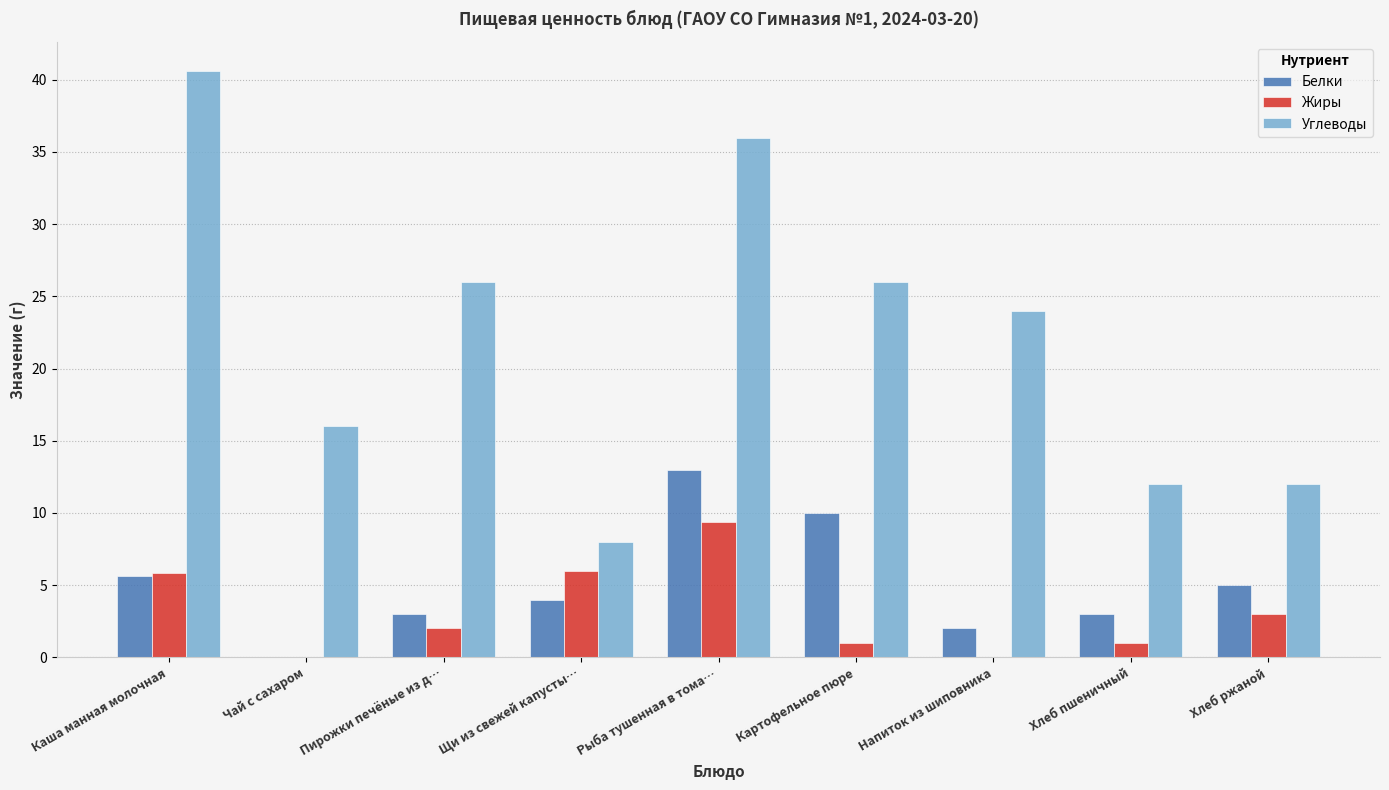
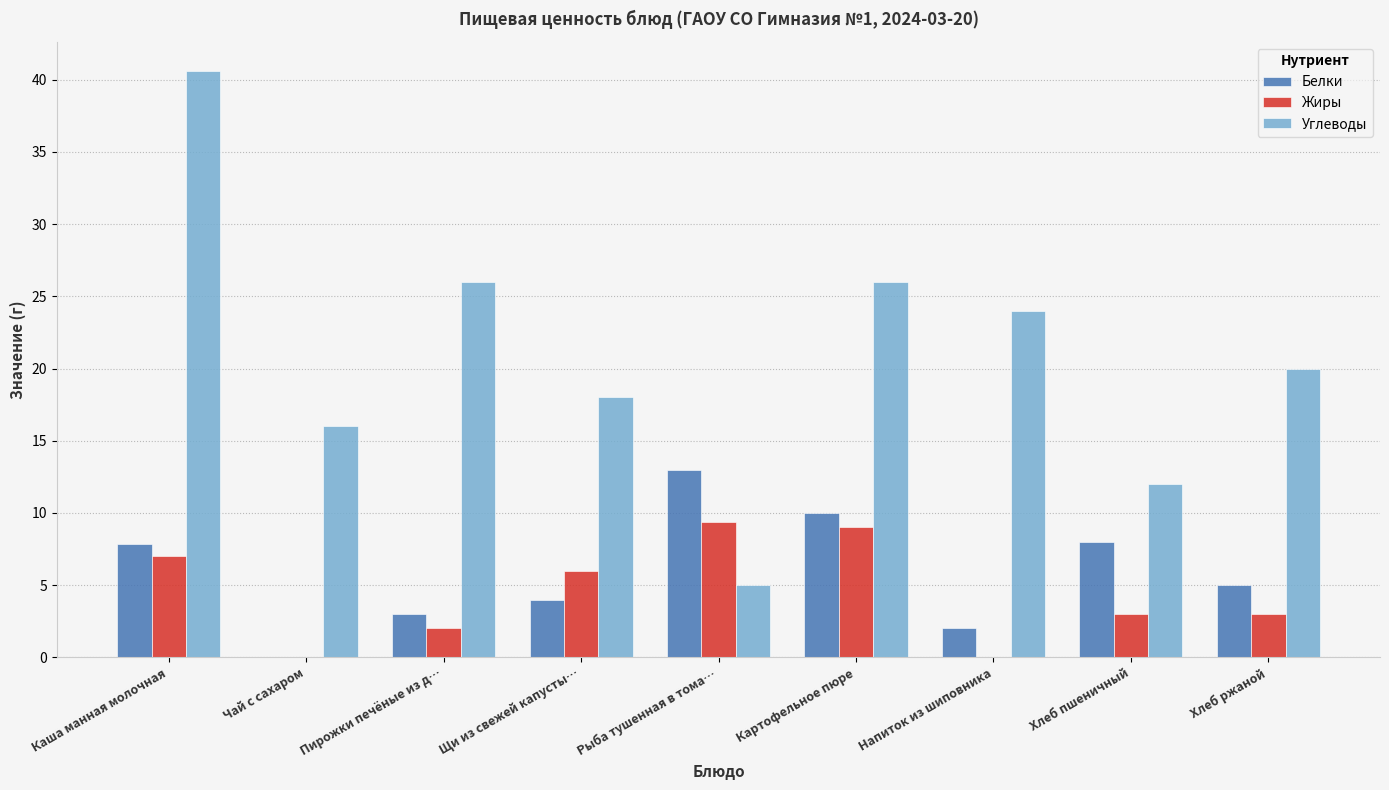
  {
    "Белки": {
-     "Каша манная молочная": 5.6,
+     "Каша манная молочная": 7.8,
      "Чай с сахаром": 0.0,
      "Пирожки печёные из д…": 3.0,
      "Щи из свежей капусты…": 4.0,
      "Рыба тушенная в тома…": 13.0,
      "Картофельное пюре": 10.0,
      "Напиток из шиповника": 2.0,
-     "Хлеб пшеничный": 3,
+     "Хлеб пшеничный": 8,
      "Хлеб ржаной": 5.0
    },
    "Жиры": {
-     "Каша манная молочная": 5.8,
+     "Каша манная молочная": 7.0,
      "Чай с сахаром": 0.0,
      "Пирожки печёные из д…": 2.0,
      "Щи из свежей капусты…": 6.0,
      "Рыба тушенная в тома…": 9.4,
-     "Картофельное пюре": 1,
+     "Картофельное пюре": 9,
      "Напиток из шиповника": 0.0,
-     "Хлеб пшеничный": 1,
+     "Хлеб пшеничный": 3,
      "Хлеб ржаной": 3.0
    },
    "Углеводы": {
      "Каша манная молочная": 40.6,
      "Чай с сахаром": 16,
      "Пирожки печёные из д…": 26,
-     "Щи из свежей капусты…": 8,
-     "Рыба тушенная в тома…": 36,
+     "Щи из свежей капусты…": 18,
+     "Рыба тушенная в тома…": 5,
      "Картофельное пюре": 26,
      "Напиток из шиповника": 24,
      "Хлеб пшеничный": 12,
-     "Хлеб ржаной": 12
+     "Хлеб ржаной": 20
    }
  }
